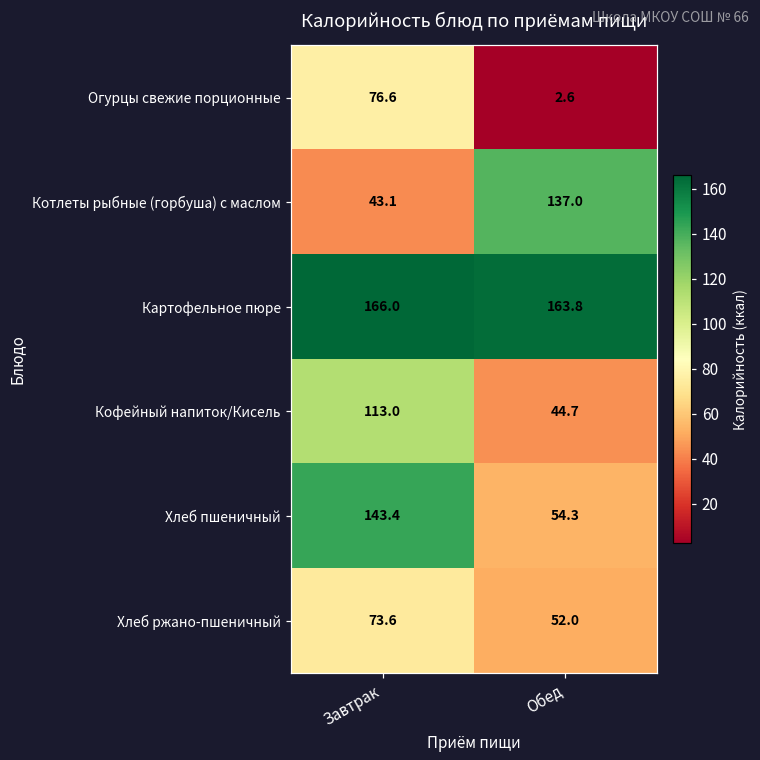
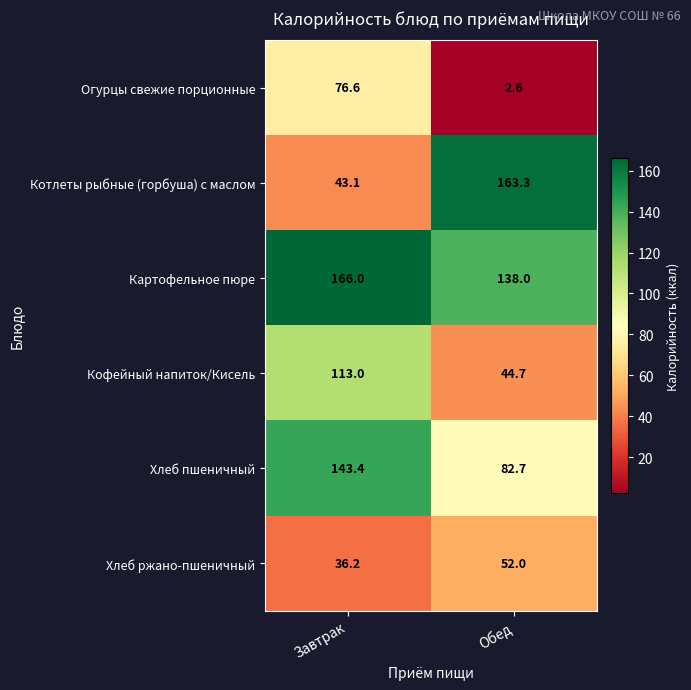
  {
    "Огурцы свежие порционные": {
      "Завтрак": 76.6,
      "Обед": 2.6
    },
    "Котлеты рыбные (горбуша) с маслом": {
      "Завтрак": 43.1,
-     "Обед": 137.0
+     "Обед": 163.3
    },
    "Картофельное пюре": {
      "Завтрак": 166.0,
-     "Обед": 163.8
+     "Обед": 138.0
    },
    "Кофейный напиток/Кисель": {
      "Завтрак": 113.0,
      "Обед": 44.7
    },
    "Хлеб пшеничный": {
      "Завтрак": 143.4,
-     "Обед": 54.3
+     "Обед": 82.7
    },
    "Хлеб ржано-пшеничный": {
-     "Завтрак": 73.6,
+     "Завтрак": 36.2,
      "Обед": 52.0
    }
  }
